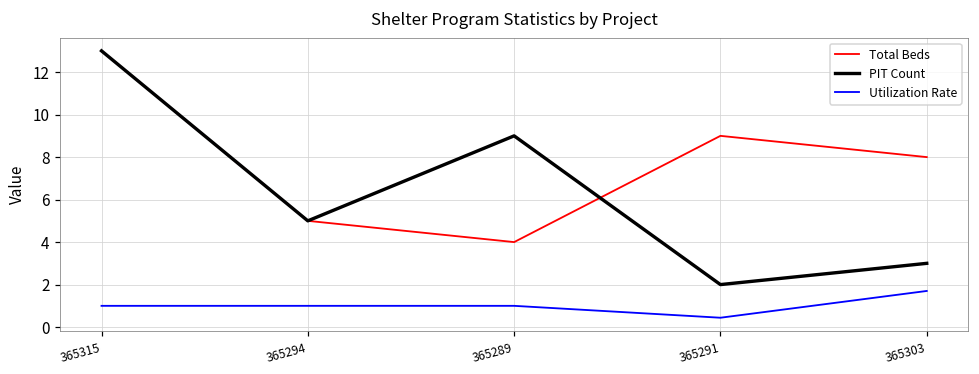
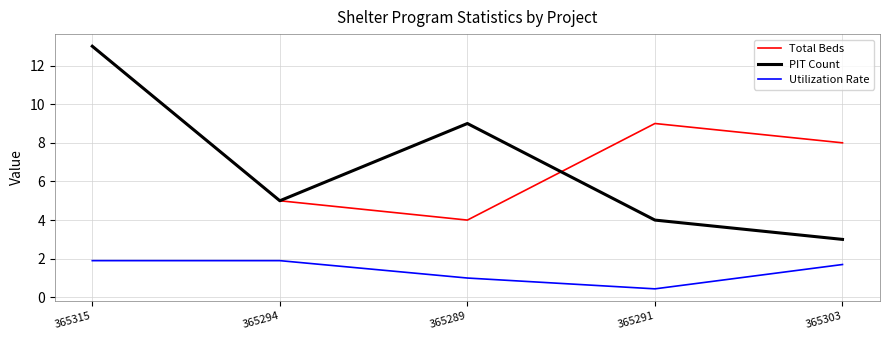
  {
    "Total Beds": {
      "365289": 4.0,
      "365291": 9.0,
      "365303": 8.0
    },
    "PIT Count": {
      "365289": 9,
-     "365291": 2,
+     "365291": 4,
      "365303": 3
    },
    "Utilization Rate": {
-     "365315": 1.0,
-     "365294": 1.0,
+     "365315": 1.9,
+     "365294": 1.9,
      "365289": 1.0,
      "365291": 0.4,
      "365303": 1.7
    }
  }
